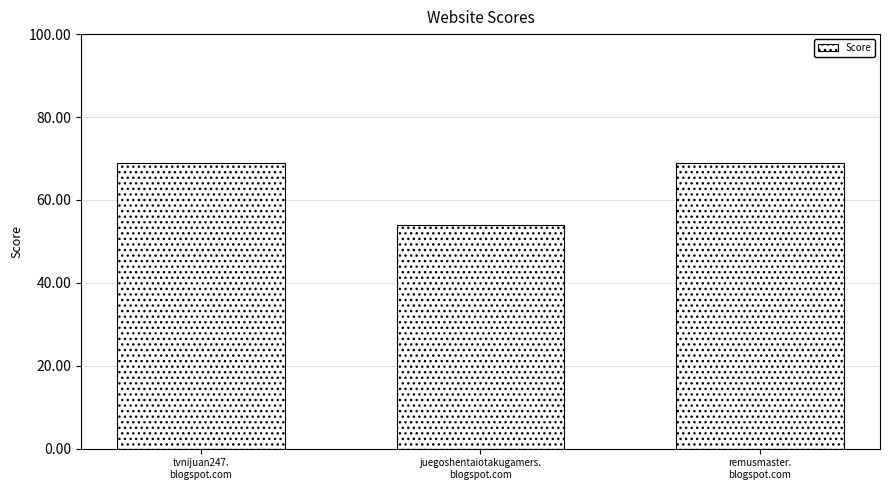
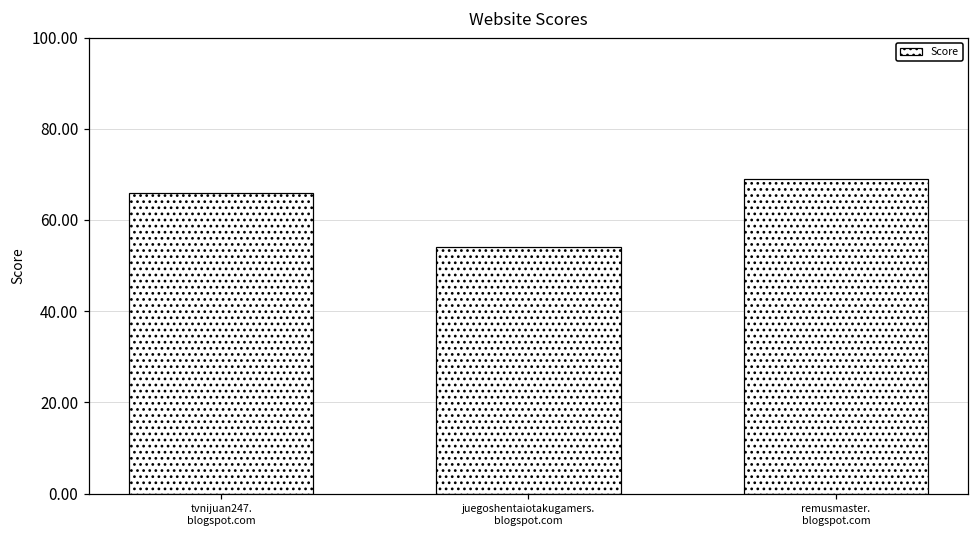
  {
-   "tvnijuan247. blogspot.com": 69,
+   "tvnijuan247. blogspot.com": 66,
    "juegoshentaiotakugamers. blogspot.com": 54,
    "remusmaster. blogspot.com": 69
  }
